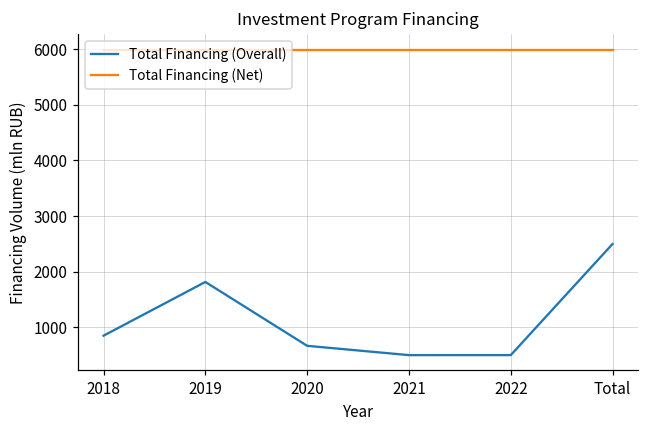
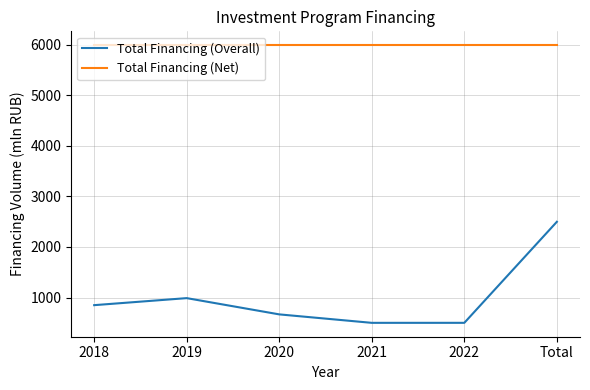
  {
    "Total Financing (Overall)": {
      "2018": 800,
-     "2019": 1800,
+     "2019": 1000,
      "2020": 700,
      "2021": 500,
      "2022": 500,
      "Total": 2500
    },
    "Total Financing (Net)": {
      "2020": 6000,
      "2021": 6000,
      "2022": 6000,
      "Total": 6000
    }
  }
